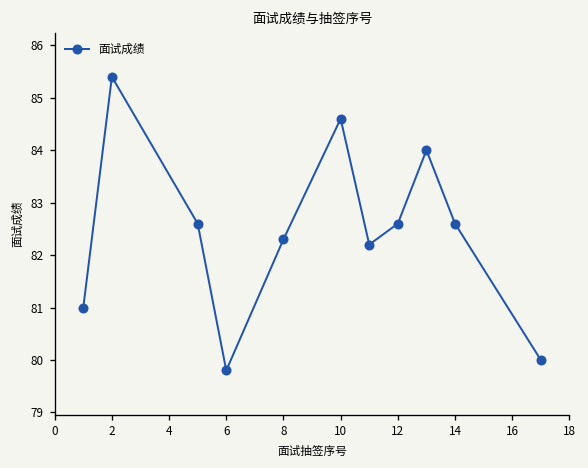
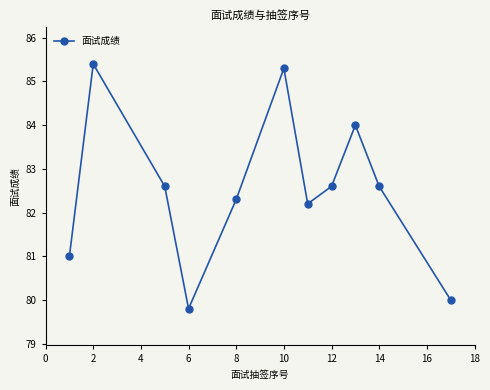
  {
    "2": 85.4,
    "6": 79.8,
    "8": 82.3,
-   "10": 84.6,
+   "10": 85.3,
    "12": 82.6,
    "14": 82.6
  }
